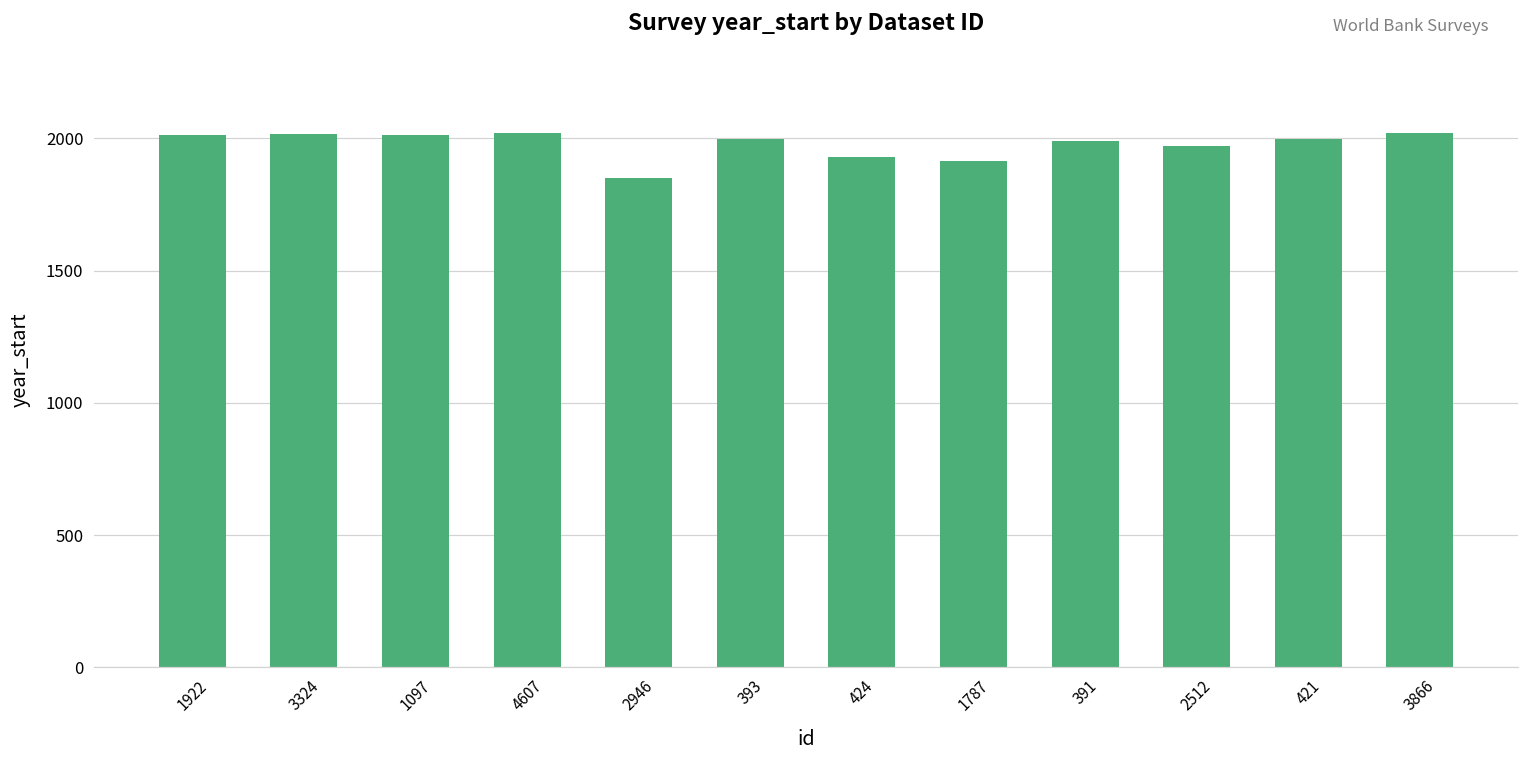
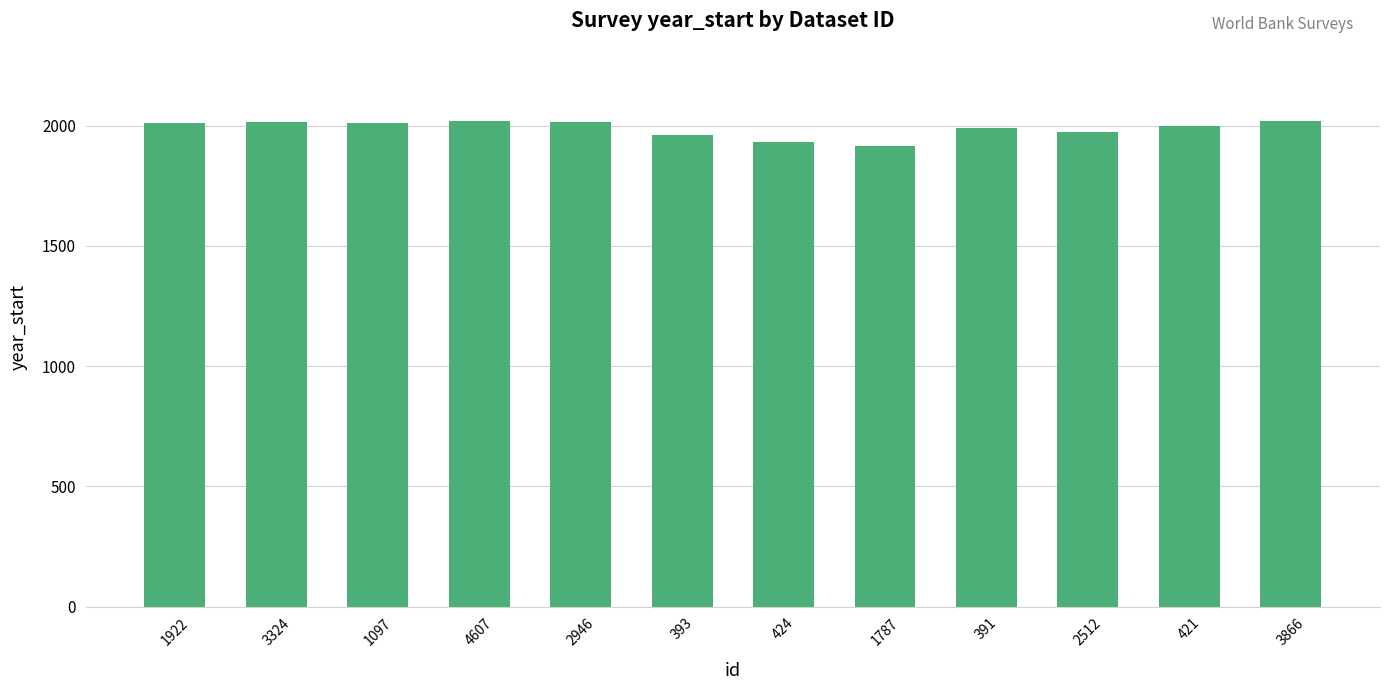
  {
    "1922": 2010,
    "3324": 2020,
    "1097": 2010,
    "4607": 2020,
-   "2946": 1850,
-   "393": 2000,
+   "2946": 2020,
+   "393": 1960,
    "424": 1930,
    "1787": 1910,
    "391": 1990,
    "2512": 1970,
    "421": 2000,
    "3866": 2020
  }
